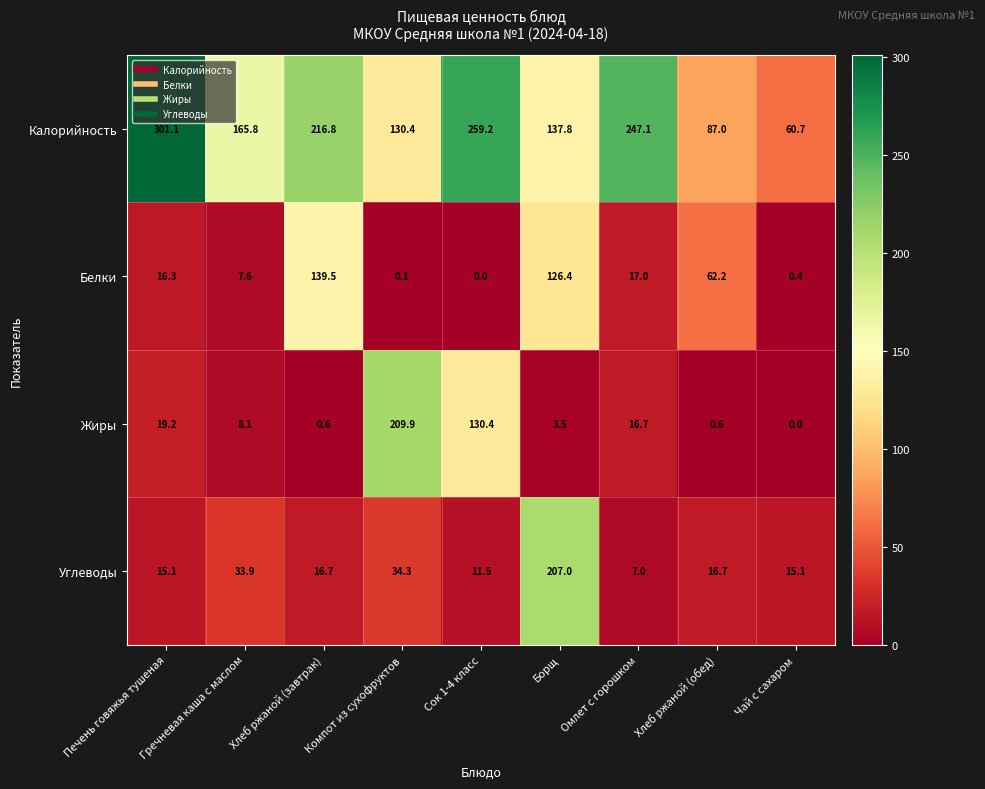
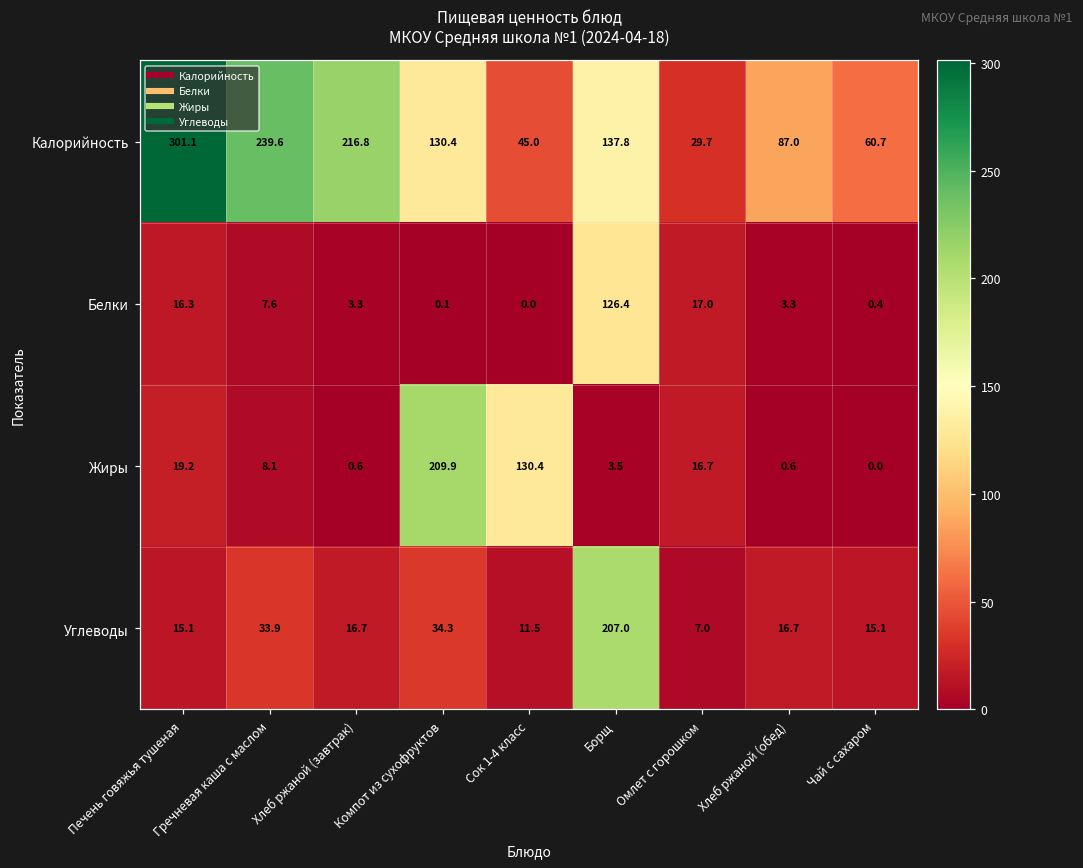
  {
    "Калорийность": {
      "Печень говяжья тушеная": 301.1,
-     "Гречневая каша с маслом": 165.8,
+     "Гречневая каша с маслом": 239.6,
      "Хлеб ржаной (завтрак)": 216.8,
      "Компот из сухофруктов": 130.4,
-     "Сок 1-4 класс": 259.2,
+     "Сок 1-4 класс": 45.0,
      "Борщ": 137.8,
-     "Омлет с горошком": 247.1,
+     "Омлет с горошком": 29.7,
      "Хлеб ржаной (обед)": 87.0,
      "Чай с сахаром": 60.7
    },
    "Белки": {
      "Печень говяжья тушеная": 16.3,
      "Гречневая каша с маслом": 7.6,
-     "Хлеб ржаной (завтрак)": 139.5,
+     "Хлеб ржаной (завтрак)": 3.3,
      "Компот из сухофруктов": 0.1,
      "Сок 1-4 класс": 0.0,
      "Борщ": 126.4,
      "Омлет с горошком": 17.0,
-     "Хлеб ржаной (обед)": 62.2,
+     "Хлеб ржаной (обед)": 3.3,
      "Чай с сахаром": 0.4
    },
    "Жиры": {
      "Печень говяжья тушеная": 19.2,
      "Гречневая каша с маслом": 8.1,
      "Хлеб ржаной (завтрак)": 0.6,
      "Компот из сухофруктов": 209.9,
      "Сок 1-4 класс": 130.4,
      "Борщ": 3.5,
      "Омлет с горошком": 16.7,
      "Хлеб ржаной (обед)": 0.6,
      "Чай с сахаром": 0.0
    },
    "Углеводы": {
      "Печень говяжья тушеная": 15.1,
      "Гречневая каша с маслом": 33.9,
      "Хлеб ржаной (завтрак)": 16.7,
      "Компот из сухофруктов": 34.3,
      "Сок 1-4 класс": 11.5,
      "Борщ": 207.0,
      "Омлет с горошком": 7.0,
      "Хлеб ржаной (обед)": 16.7,
      "Чай с сахаром": 15.1
    }
  }
